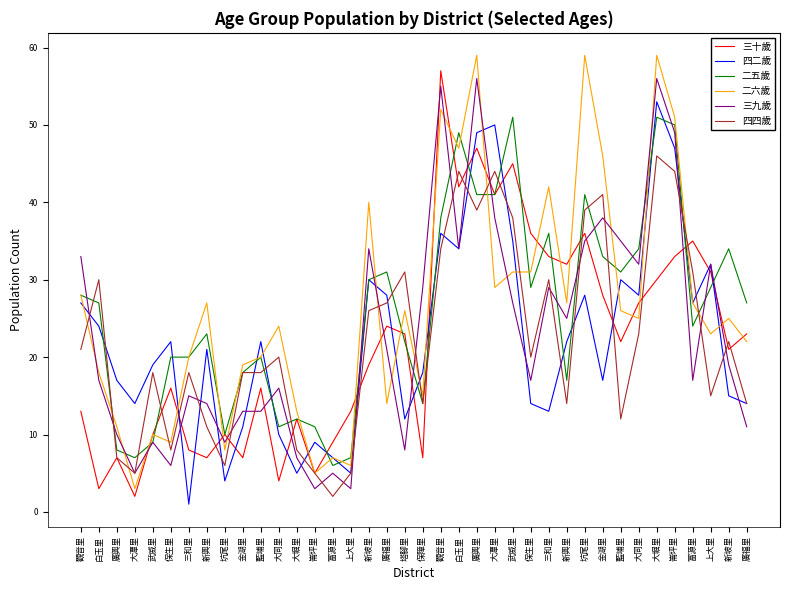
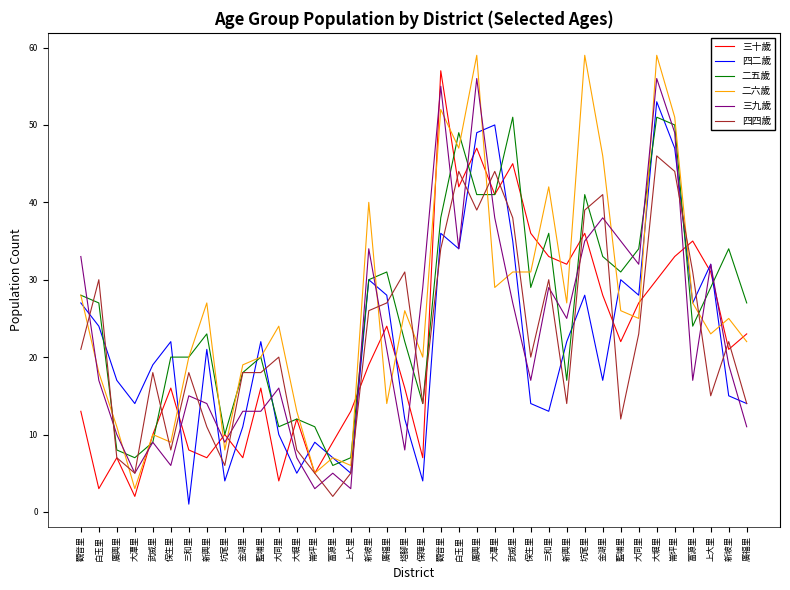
  {
    "三十歲": {
-     "塔腳里": 23,
+     "塔腳里": 16,
      "保障里": 7
    },
    "四二歲": {
      "塔腳里": 12,
-     "保障里": 18
+     "保障里": 4
    },
    "二五歲": {
      "塔腳里": 22
    },
    "二六歲": {
      "塔腳里": 26,
-     "保障里": 15
+     "保障里": 20
    },
    "三九歲": {
      "塔腳里": 8,
      "保障里": 29
    },
    "四四歲": {
      "塔腳里": 31
    }
  }
